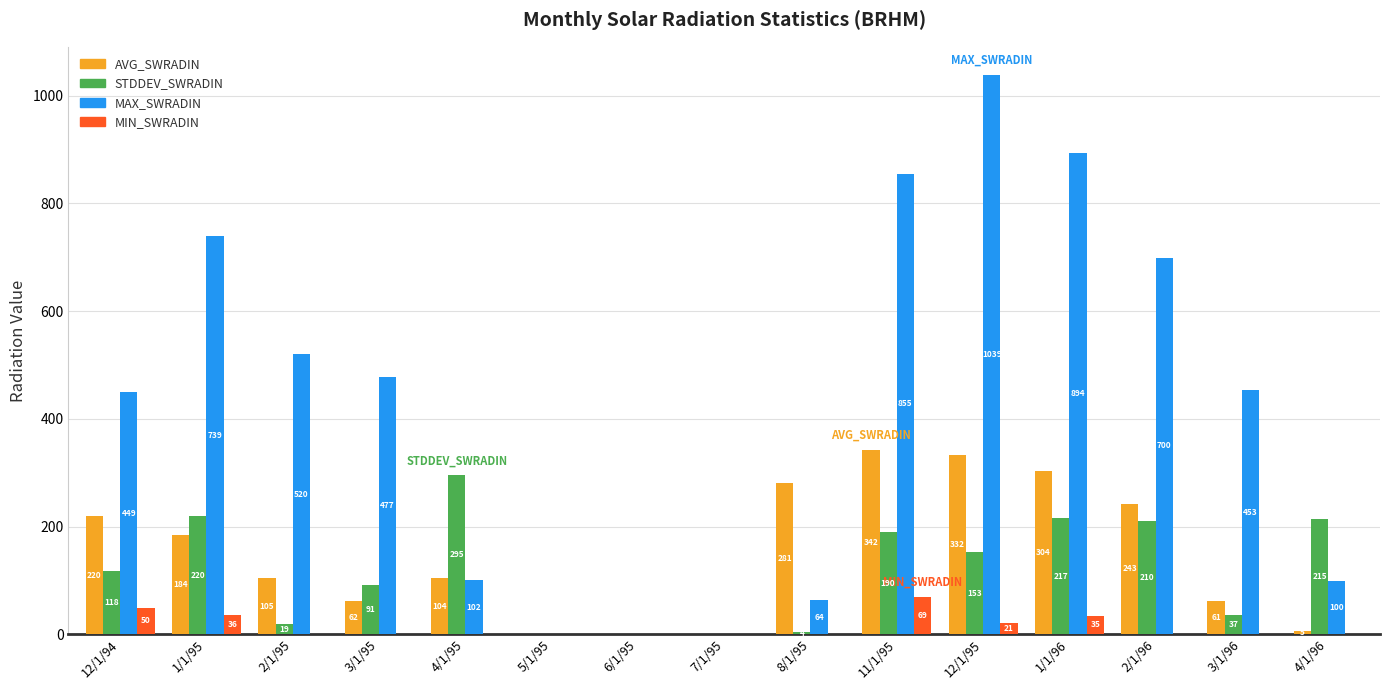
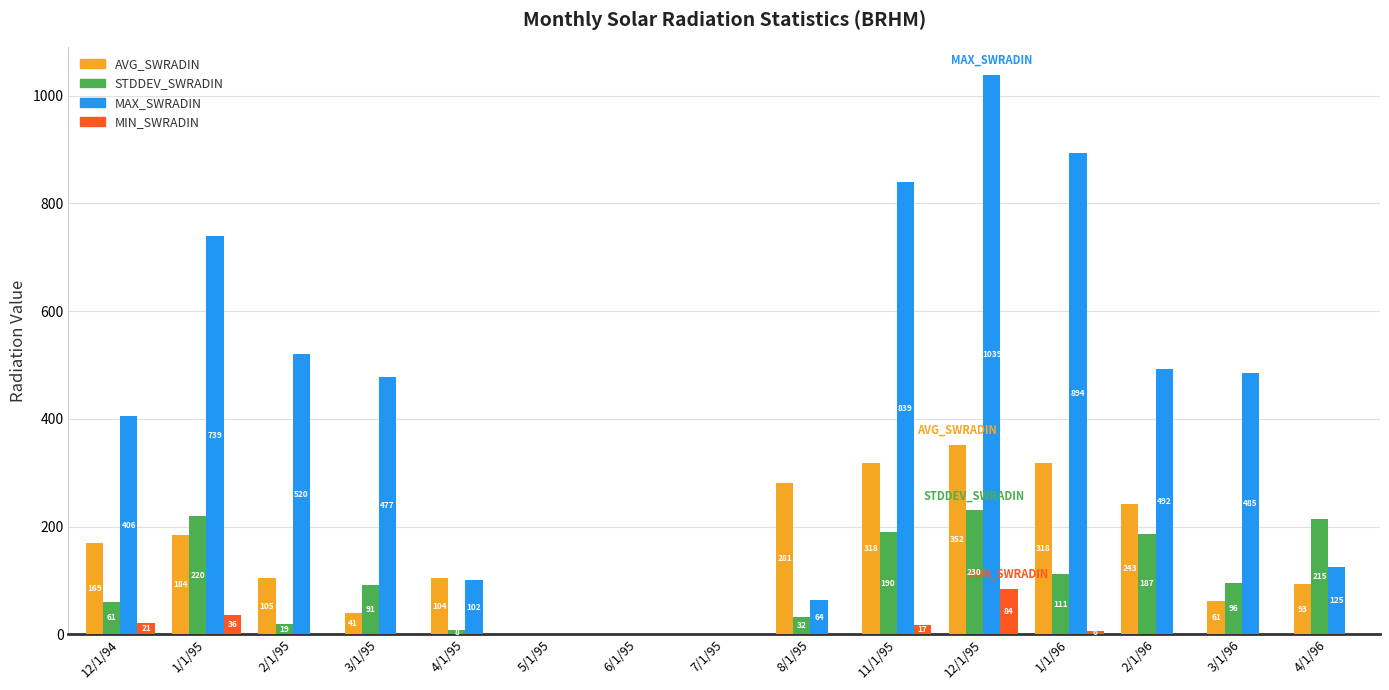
  {
    "AVG_SWRADIN": {
-     "12/1/94": 220,
+     "12/1/94": 169,
      "1/1/95": 184,
      "2/1/95": 105,
-     "3/1/95": 62,
+     "3/1/95": 41,
      "4/1/95": 104,
      "8/1/95": 281,
-     "11/1/95": 342,
-     "12/1/95": 332,
-     "1/1/96": 304,
+     "11/1/95": 318,
+     "12/1/95": 352,
+     "1/1/96": 318,
      "2/1/96": 243,
      "3/1/96": 61,
-     "4/1/96": 10
+     "4/1/96": 90
    },
    "STDDEV_SWRADIN": {
-     "12/1/94": 118,
+     "12/1/94": 61,
      "1/1/95": 220,
      "2/1/95": 19,
      "3/1/95": 91,
-     "4/1/95": 295,
-     "8/1/95": 0,
-     "12/1/95": 153,
-     "1/1/96": 217,
-     "2/1/96": 210,
-     "3/1/96": 37,
+     "4/1/95": 8,
+     "8/1/95": 30,
+     "12/1/95": 230,
+     "1/1/96": 111,
+     "2/1/96": 187,
+     "3/1/96": 96,
      "4/1/96": 215
    },
    "MAX_SWRADIN": {
-     "12/1/94": 449,
+     "12/1/94": 406,
      "1/1/95": 739,
      "2/1/95": 520,
      "3/1/95": 477,
      "4/1/95": 102,
      "8/1/95": 64,
-     "11/1/95": 855,
+     "11/1/95": 839,
      "12/1/95": 1039,
      "1/1/96": 894,
-     "2/1/96": 700,
-     "3/1/96": 453,
-     "4/1/96": 100
+     "2/1/96": 492,
+     "3/1/96": 485,
+     "4/1/96": 125
    },
    "MIN_SWRADIN": {
-     "12/1/94": 50,
+     "12/1/94": 21,
      "1/1/95": 36,
-     "11/1/95": 69,
-     "12/1/95": 21,
-     "1/1/96": 30
+     "11/1/95": 17,
+     "12/1/95": 84,
+     "1/1/96": 10
    }
  }
